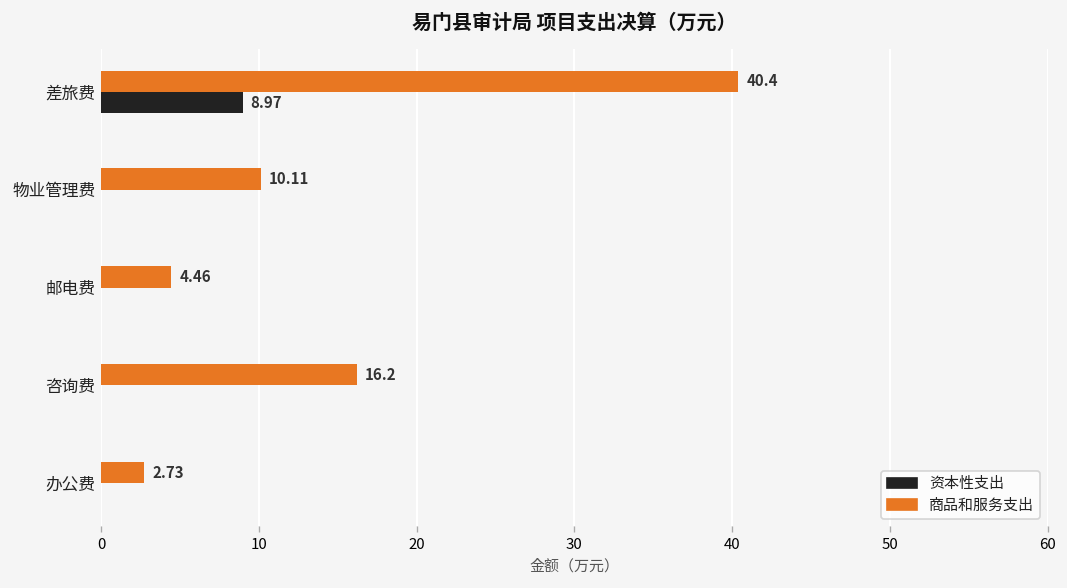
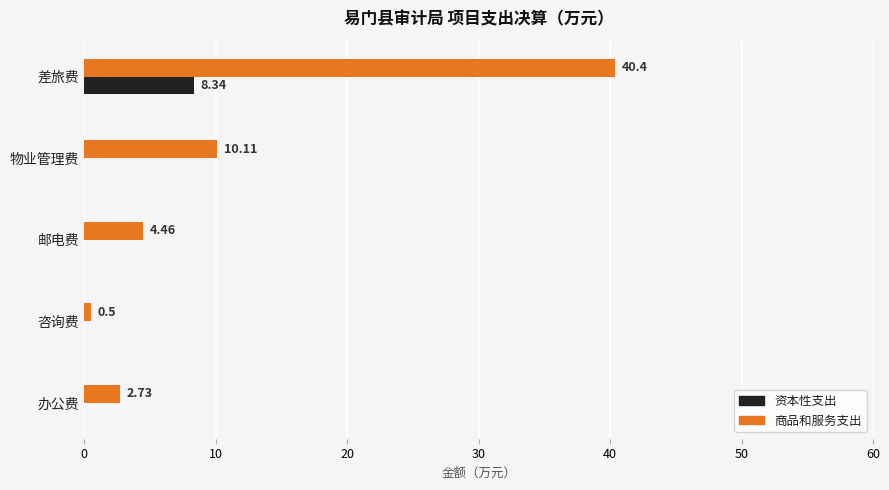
  {
    "资本性支出": {
-     "差旅费": 8.97
+     "差旅费": 8.34
    },
    "商品和服务支出": {
      "差旅费": 40.4,
      "物业管理费": 10.11,
      "邮电费": 4.46,
-     "咨询费": 16.2,
+     "咨询费": 0.5,
      "办公费": 2.73
    }
  }
